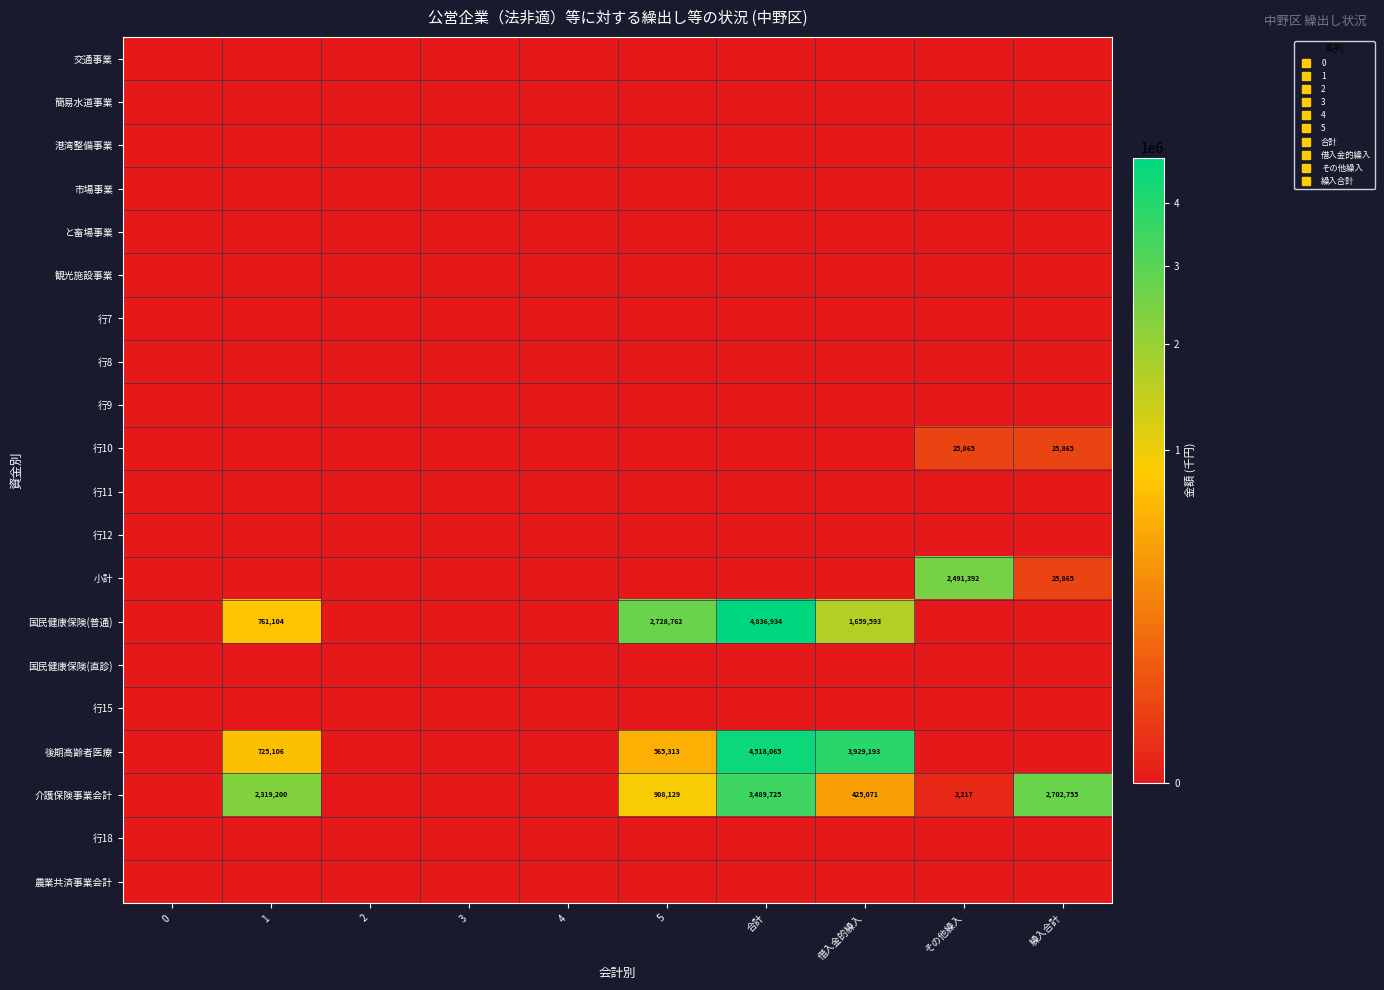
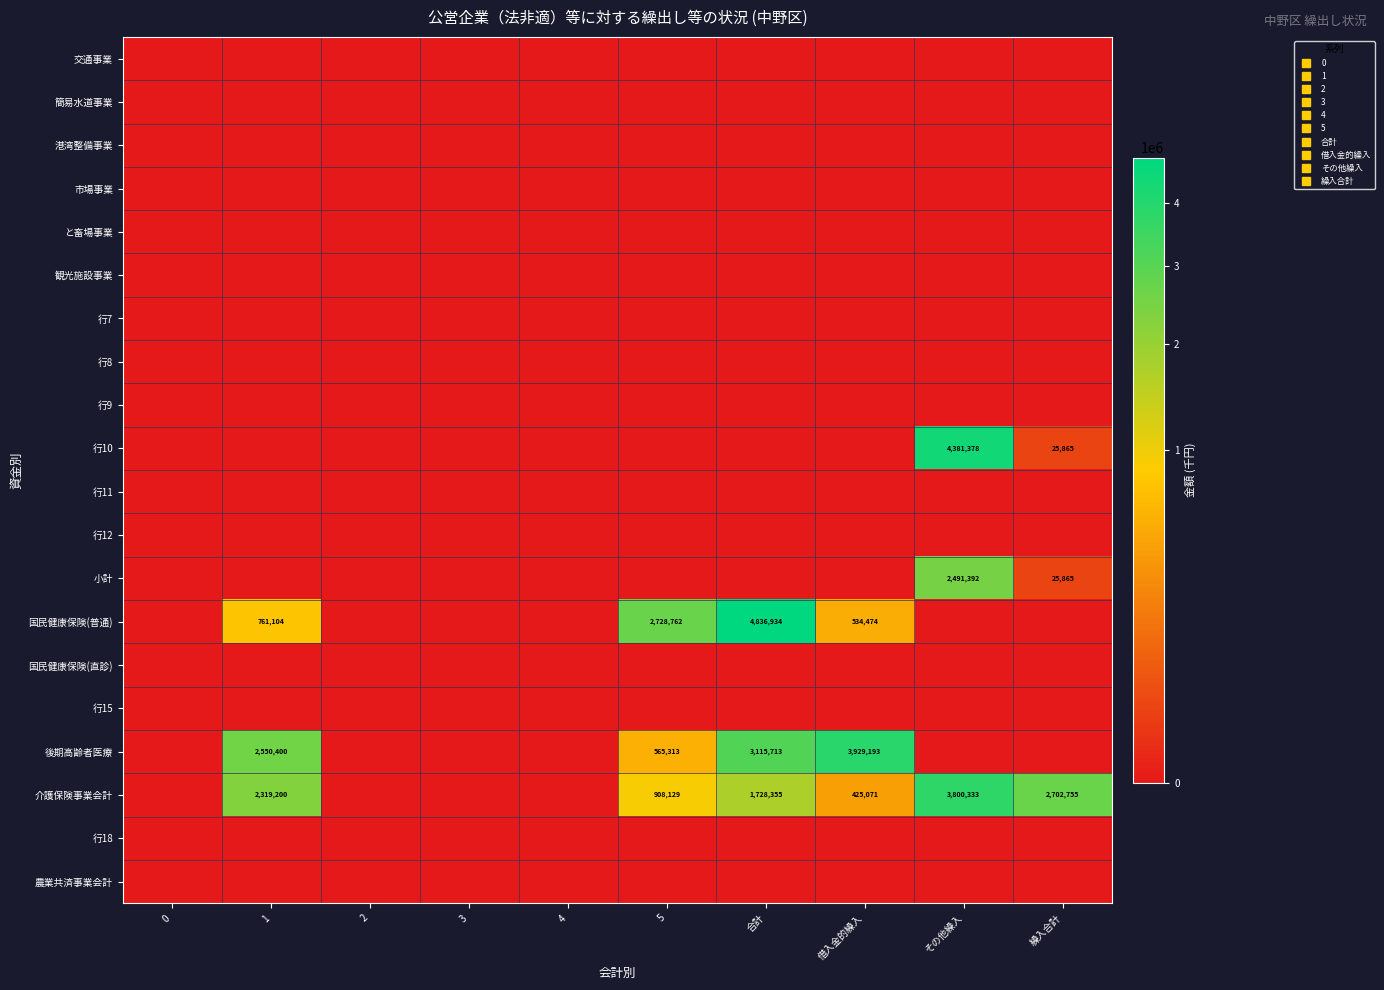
  {
    "行10": {
-     "その他繰入": "25,865",
+     "その他繰入": "4,381,378",
      "繰入合計": "25,865"
    },
    "小計": {
      "その他繰入": "2,491,392",
      "繰入合計": "25,865"
    },
    "国民健康保険(普通)": {
      "1": "761,104",
      "5": "2,728,762",
      "合計": "4,836,934",
-     "借入金的繰入": "1,659,593"
+     "借入金的繰入": "534,474"
    },
    "後期高齢者医療": {
-     "1": "725,106",
+     "1": "2,550,400",
      "5": "565,313",
-     "合計": "4,518,065",
+     "合計": "3,115,713",
      "借入金的繰入": "3,929,193"
    },
    "介護保険事業会計": {
      "1": "2,319,200",
      "5": "908,129",
-     "合計": "3,489,725",
+     "合計": "1,728,355",
      "借入金的繰入": "425,071",
-     "その他繰入": "2,217",
+     "その他繰入": "3,800,333",
      "繰入合計": "2,702,755"
    }
  }
